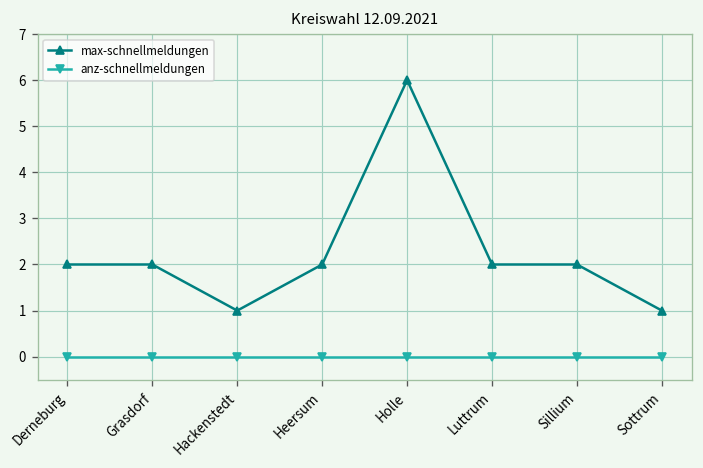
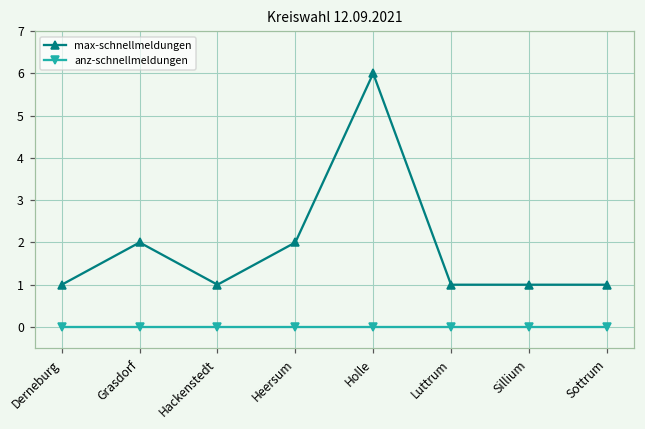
  {
    "max-schnellmeldungen": {
-     "Derneburg": 2,
+     "Derneburg": 1,
      "Grasdorf": 2,
      "Hackenstedt": 1,
      "Heersum": 2,
      "Holle": 6,
-     "Luttrum": 2,
-     "Sillium": 2,
+     "Luttrum": 1,
+     "Sillium": 1,
      "Sottrum": 1
    },
    "anz-schnellmeldungen": {
      "Derneburg": 0,
      "Grasdorf": 0,
      "Hackenstedt": 0,
      "Heersum": 0,
      "Holle": 0,
      "Luttrum": 0,
      "Sillium": 0,
      "Sottrum": 0
    }
  }
